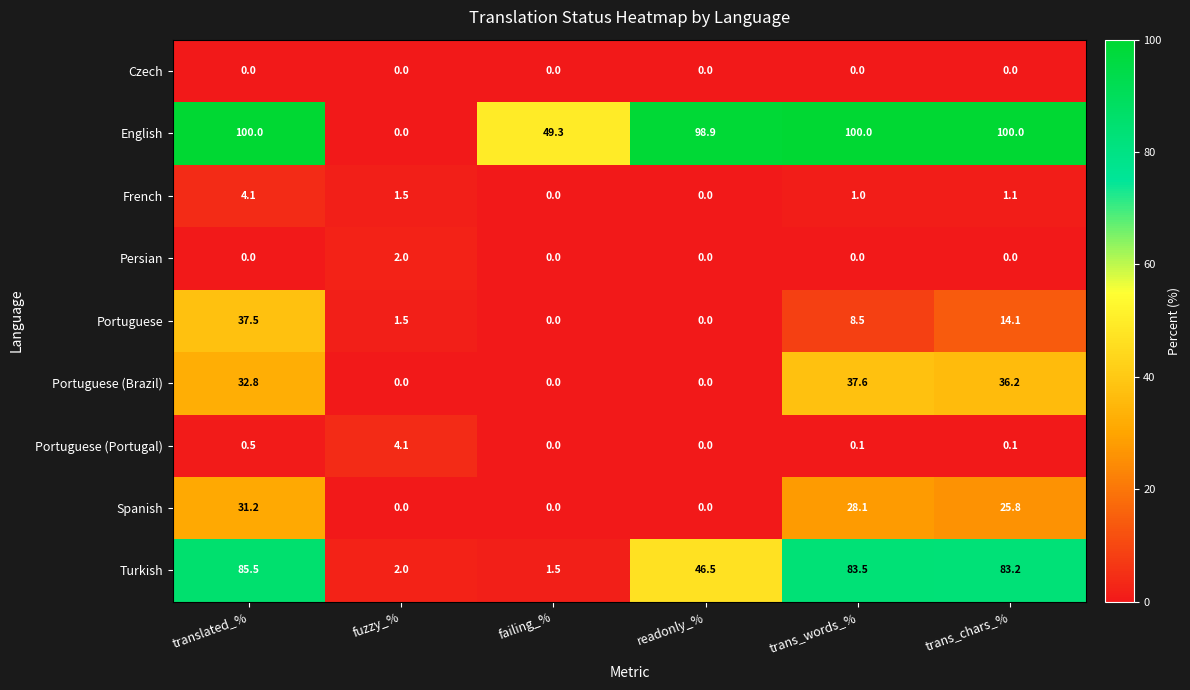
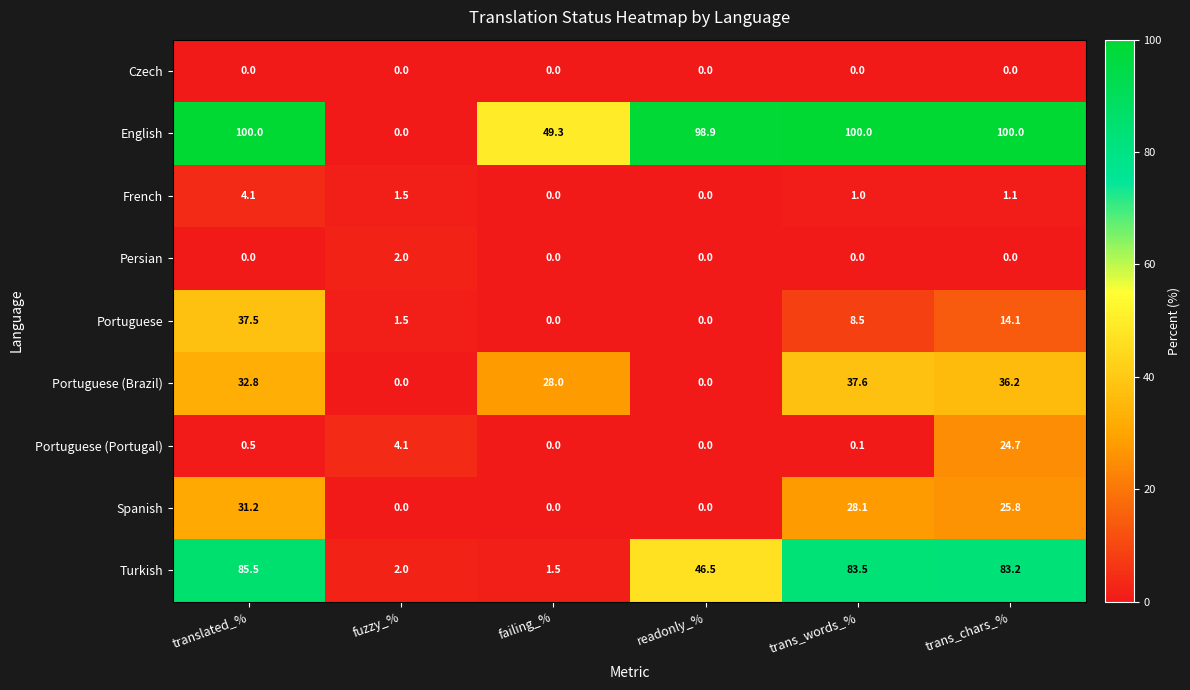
  {
    "Czech": {
      "translated_%": 0.0,
      "fuzzy_%": 0.0,
      "failing_%": 0.0,
      "readonly_%": 0.0,
      "trans_words_%": 0.0,
      "trans_chars_%": 0.0
    },
    "English": {
      "translated_%": 100.0,
      "fuzzy_%": 0.0,
      "failing_%": 49.3,
      "readonly_%": 98.9,
      "trans_words_%": 100.0,
      "trans_chars_%": 100.0
    },
    "French": {
      "translated_%": 4.1,
      "fuzzy_%": 1.5,
      "failing_%": 0.0,
      "readonly_%": 0.0,
      "trans_words_%": 1.0,
      "trans_chars_%": 1.1
    },
    "Persian": {
      "translated_%": 0.0,
      "fuzzy_%": 2.0,
      "failing_%": 0.0,
      "readonly_%": 0.0,
      "trans_words_%": 0.0,
      "trans_chars_%": 0.0
    },
    "Portuguese": {
      "translated_%": 37.5,
      "fuzzy_%": 1.5,
      "failing_%": 0.0,
      "readonly_%": 0.0,
      "trans_words_%": 8.5,
      "trans_chars_%": 14.1
    },
    "Portuguese (Brazil)": {
      "translated_%": 32.8,
      "fuzzy_%": 0.0,
-     "failing_%": 0.0,
+     "failing_%": 28.0,
      "readonly_%": 0.0,
      "trans_words_%": 37.6,
      "trans_chars_%": 36.2
    },
    "Portuguese (Portugal)": {
      "translated_%": 0.5,
      "fuzzy_%": 4.1,
      "failing_%": 0.0,
      "readonly_%": 0.0,
      "trans_words_%": 0.1,
-     "trans_chars_%": 0.1
+     "trans_chars_%": 24.7
    },
    "Spanish": {
      "translated_%": 31.2,
      "fuzzy_%": 0.0,
      "failing_%": 0.0,
      "readonly_%": 0.0,
      "trans_words_%": 28.1,
      "trans_chars_%": 25.8
    },
    "Turkish": {
      "translated_%": 85.5,
      "fuzzy_%": 2.0,
      "failing_%": 1.5,
      "readonly_%": 46.5,
      "trans_words_%": 83.5,
      "trans_chars_%": 83.2
    }
  }
